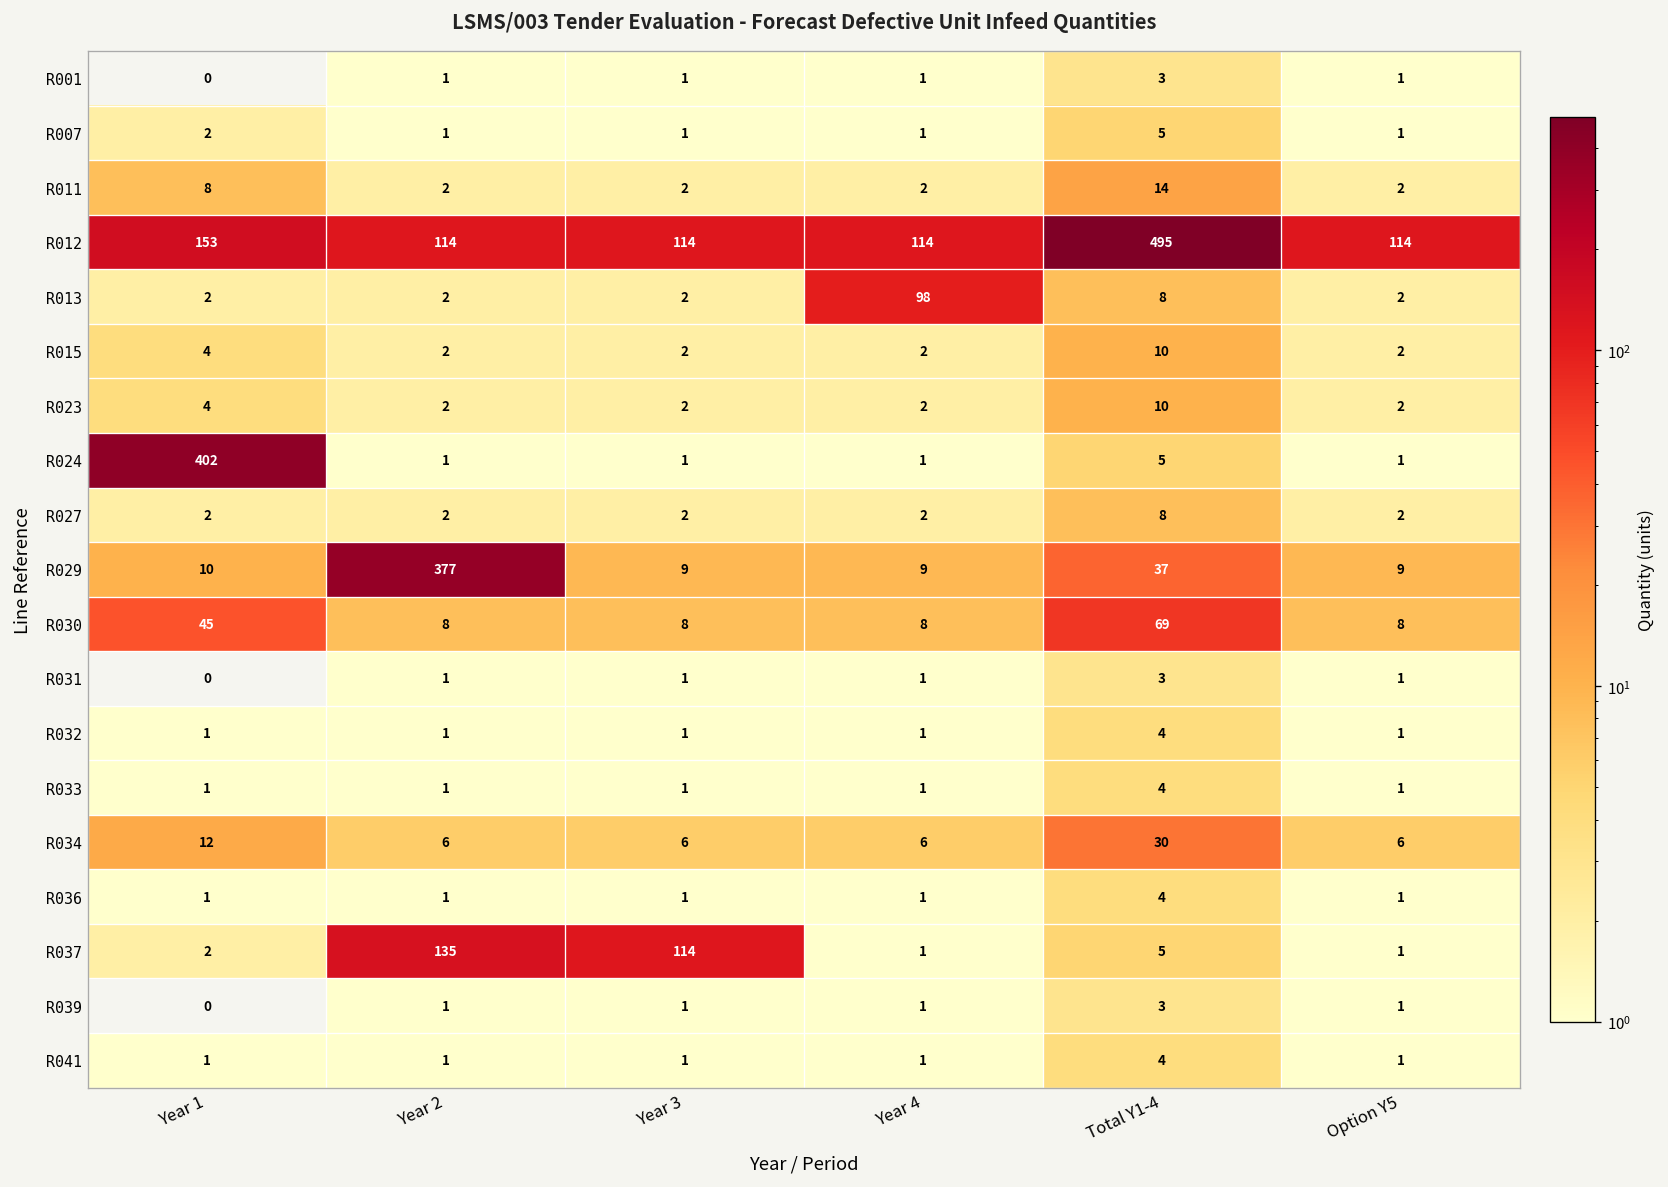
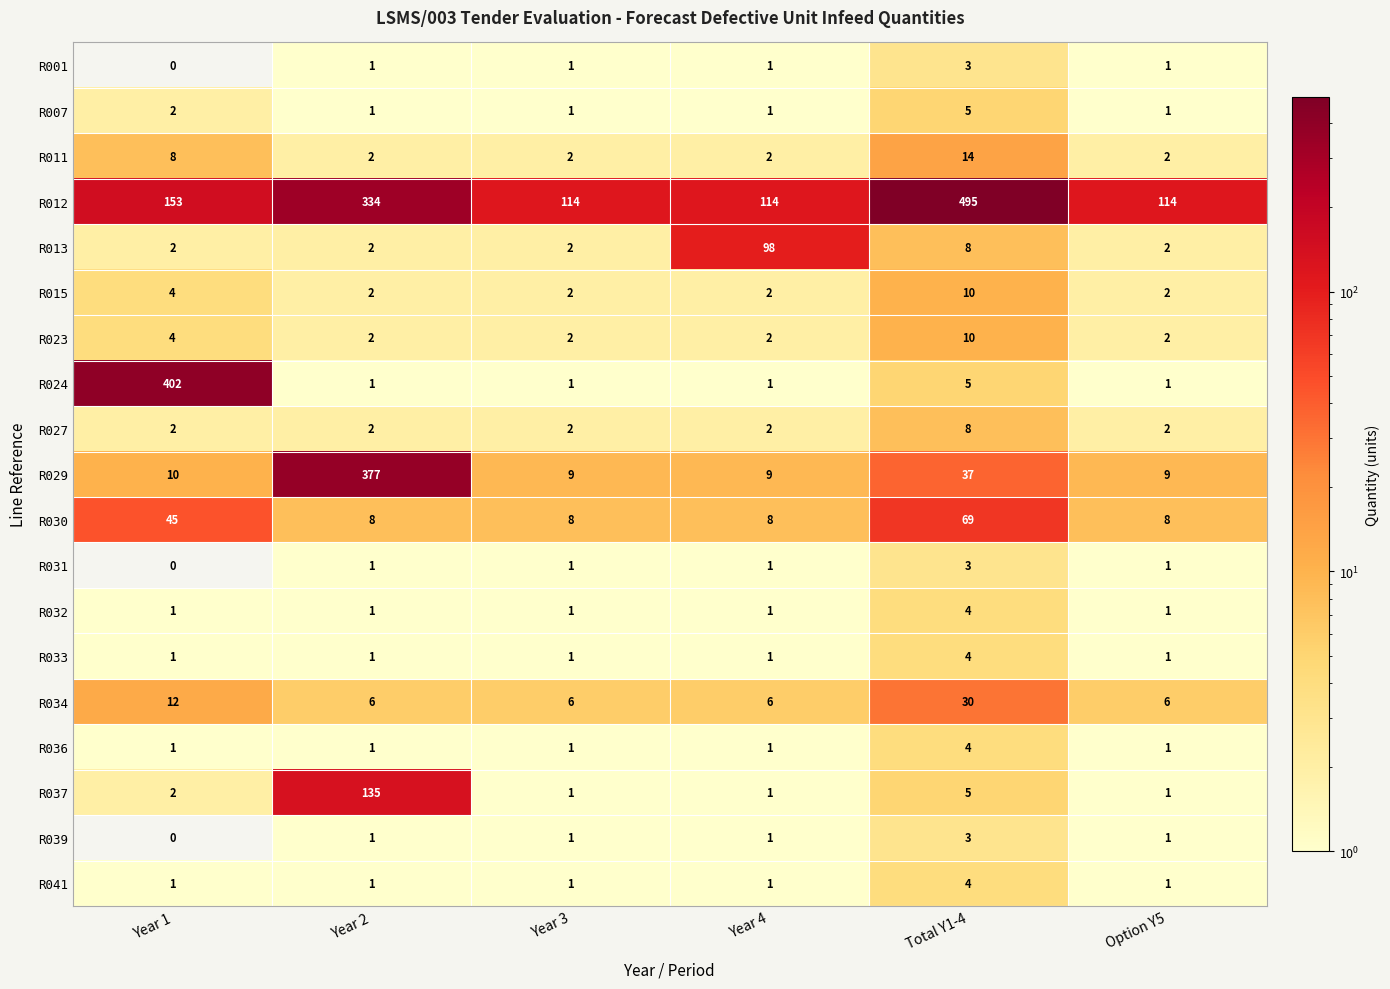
  {
    "R001": {
      "Year 1": 0,
      "Year 2": 1,
      "Year 3": 1,
      "Year 4": 1,
      "Total Y1-4": 3,
      "Option Y5": 1
    },
    "R007": {
      "Year 1": 2,
      "Year 2": 1,
      "Year 3": 1,
      "Year 4": 1,
      "Total Y1-4": 5,
      "Option Y5": 1
    },
    "R011": {
      "Year 1": 8,
      "Year 2": 2,
      "Year 3": 2,
      "Year 4": 2,
      "Total Y1-4": 14,
      "Option Y5": 2
    },
    "R012": {
      "Year 1": 153,
-     "Year 2": 114,
+     "Year 2": 334,
      "Year 3": 114,
      "Year 4": 114,
      "Total Y1-4": 495,
      "Option Y5": 114
    },
    "R013": {
      "Year 1": 2,
      "Year 2": 2,
      "Year 3": 2,
      "Year 4": 98,
      "Total Y1-4": 8,
      "Option Y5": 2
    },
    "R015": {
      "Year 1": 4,
      "Year 2": 2,
      "Year 3": 2,
      "Year 4": 2,
      "Total Y1-4": 10,
      "Option Y5": 2
    },
    "R023": {
      "Year 1": 4,
      "Year 2": 2,
      "Year 3": 2,
      "Year 4": 2,
      "Total Y1-4": 10,
      "Option Y5": 2
    },
    "R024": {
      "Year 1": 402,
      "Year 2": 1,
      "Year 3": 1,
      "Year 4": 1,
      "Total Y1-4": 5,
      "Option Y5": 1
    },
    "R027": {
      "Year 1": 2,
      "Year 2": 2,
      "Year 3": 2,
      "Year 4": 2,
      "Total Y1-4": 8,
      "Option Y5": 2
    },
    "R029": {
      "Year 1": 10,
      "Year 2": 377,
      "Year 3": 9,
      "Year 4": 9,
      "Total Y1-4": 37,
      "Option Y5": 9
    },
    "R030": {
      "Year 1": 45,
      "Year 2": 8,
      "Year 3": 8,
      "Year 4": 8,
      "Total Y1-4": 69,
      "Option Y5": 8
    },
    "R031": {
      "Year 1": 0,
      "Year 2": 1,
      "Year 3": 1,
      "Year 4": 1,
      "Total Y1-4": 3,
      "Option Y5": 1
    },
    "R032": {
      "Year 1": 1,
      "Year 2": 1,
      "Year 3": 1,
      "Year 4": 1,
      "Total Y1-4": 4,
      "Option Y5": 1
    },
    "R033": {
      "Year 1": 1,
      "Year 2": 1,
      "Year 3": 1,
      "Year 4": 1,
      "Total Y1-4": 4,
      "Option Y5": 1
    },
    "R034": {
      "Year 1": 12,
      "Year 2": 6,
      "Year 3": 6,
      "Year 4": 6,
      "Total Y1-4": 30,
      "Option Y5": 6
    },
    "R036": {
      "Year 1": 1,
      "Year 2": 1,
      "Year 3": 1,
      "Year 4": 1,
      "Total Y1-4": 4,
      "Option Y5": 1
    },
    "R037": {
      "Year 1": 2,
      "Year 2": 135,
-     "Year 3": 114,
+     "Year 3": 1,
      "Year 4": 1,
      "Total Y1-4": 5,
      "Option Y5": 1
    },
    "R039": {
      "Year 1": 0,
      "Year 2": 1,
      "Year 3": 1,
      "Year 4": 1,
      "Total Y1-4": 3,
      "Option Y5": 1
    },
    "R041": {
      "Year 1": 1,
      "Year 2": 1,
      "Year 3": 1,
      "Year 4": 1,
      "Total Y1-4": 4,
      "Option Y5": 1
    }
  }
